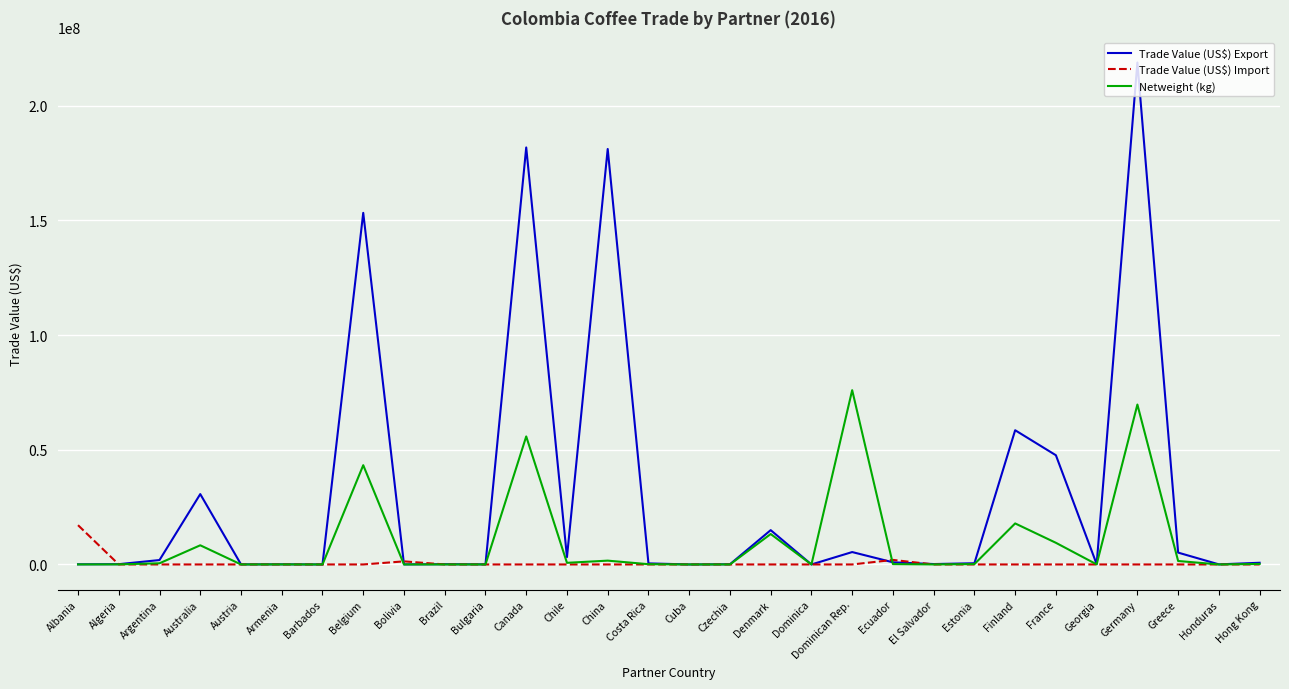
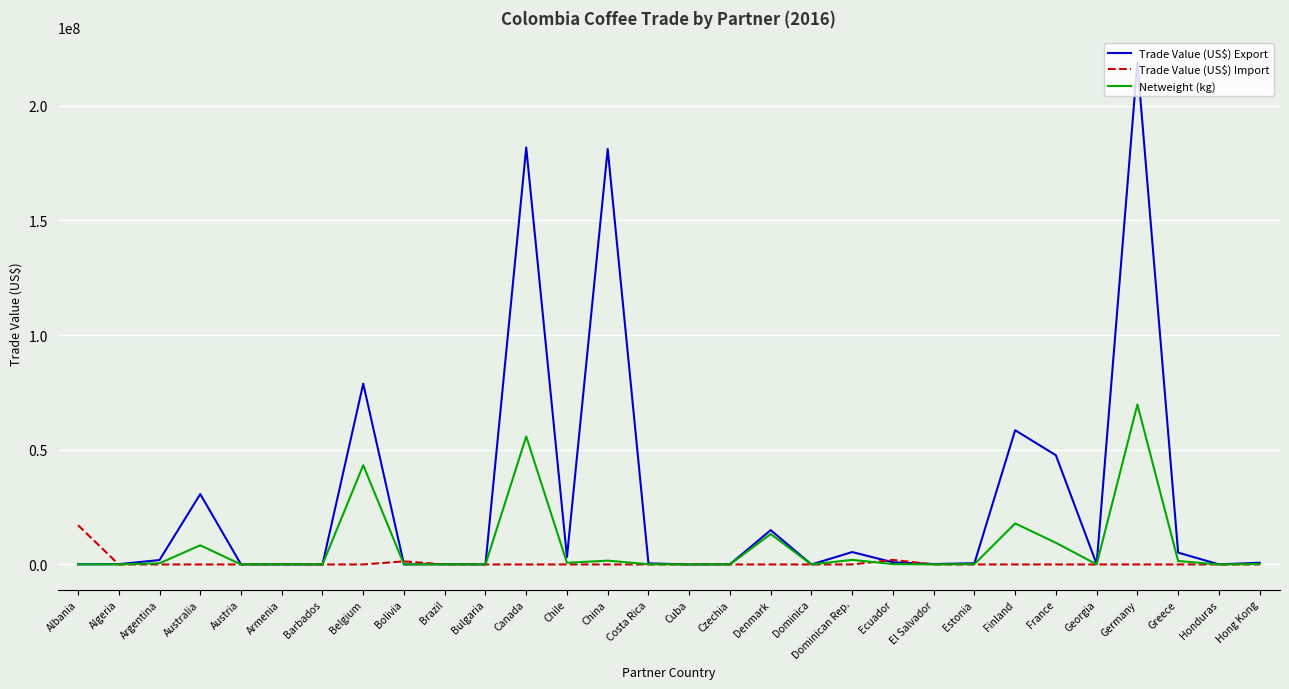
  {
    "Trade Value (US$) Export": {
      "Argentina": 2000000,
      "Australia": 31000000,
-     "Belgium": 153000000,
+     "Belgium": 79000000,
      "Canada": 182000000,
      "Chile": 3000000,
      "China": 181000000,
      "Denmark": 15000000,
      "Dominican Rep.": 5000000,
      "Finland": 59000000,
      "France": 48000000,
      "Greece": 5000000
    },
    "Trade Value (US$) Import": {
      "Albania": 17000000,
      "Australia": 0,
      "Belgium": 0,
      "Bolivia": 1000000,
      "Canada": 0,
      "China": 0,
      "Denmark": 0,
      "Dominican Rep.": 0,
      "Finland": 0,
      "France": 0,
      "Germany": 0,
      "Greece": 0
    },
    "Netweight (kg)": {
      "Australia": 8000000,
      "Belgium": 43000000,
      "Canada": 56000000,
      "China": 2000000,
      "Denmark": 13000000,
-     "Dominican Rep.": 76000000,
+     "Dominican Rep.": 2000000,
      "Finland": 18000000,
      "France": 9000000,
      "Germany": 70000000,
      "Greece": 2000000
    }
  }
